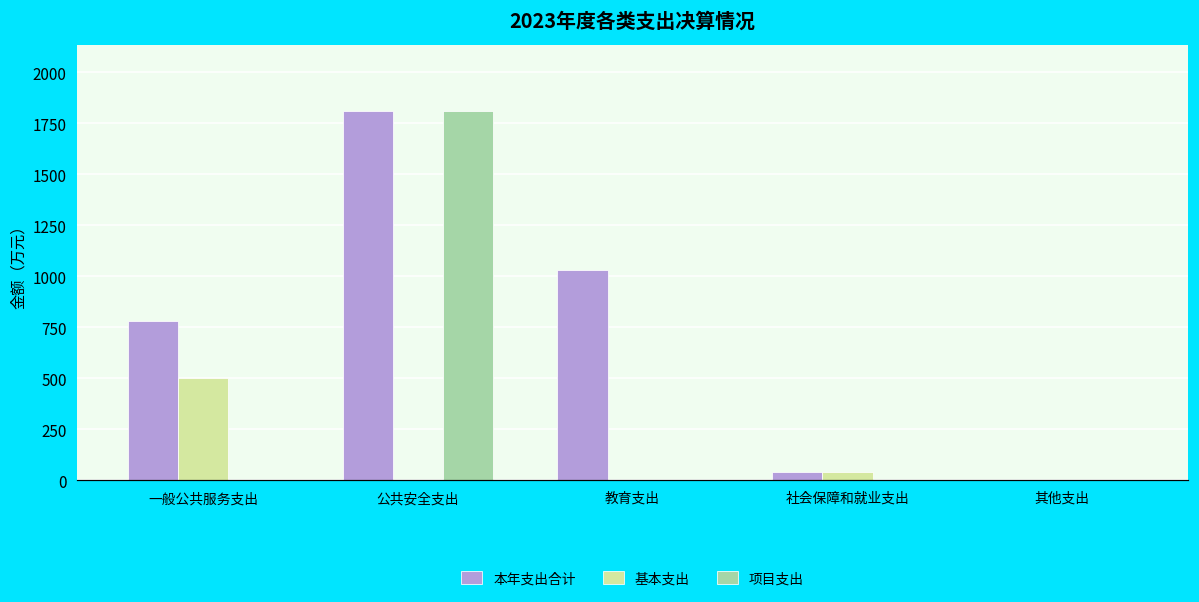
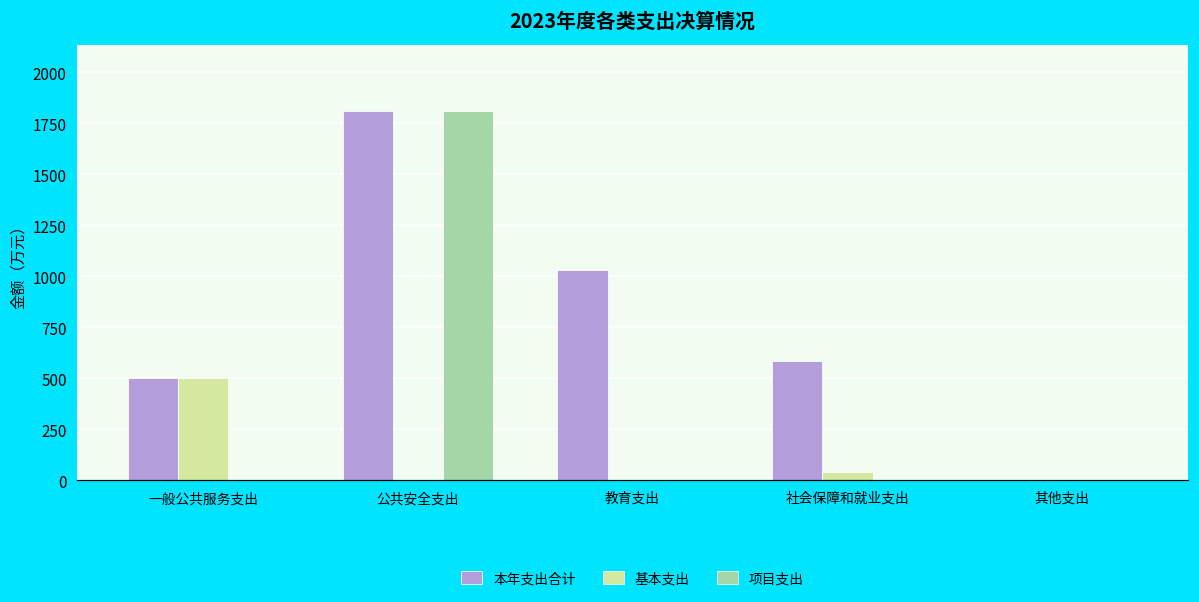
  {
    "本年支出合计": {
-     "一般公共服务支出": 780,
+     "一般公共服务支出": 500,
      "公共安全支出": 1810,
      "教育支出": 1030,
-     "社会保障和就业支出": 40
+     "社会保障和就业支出": 590
    }
  }
